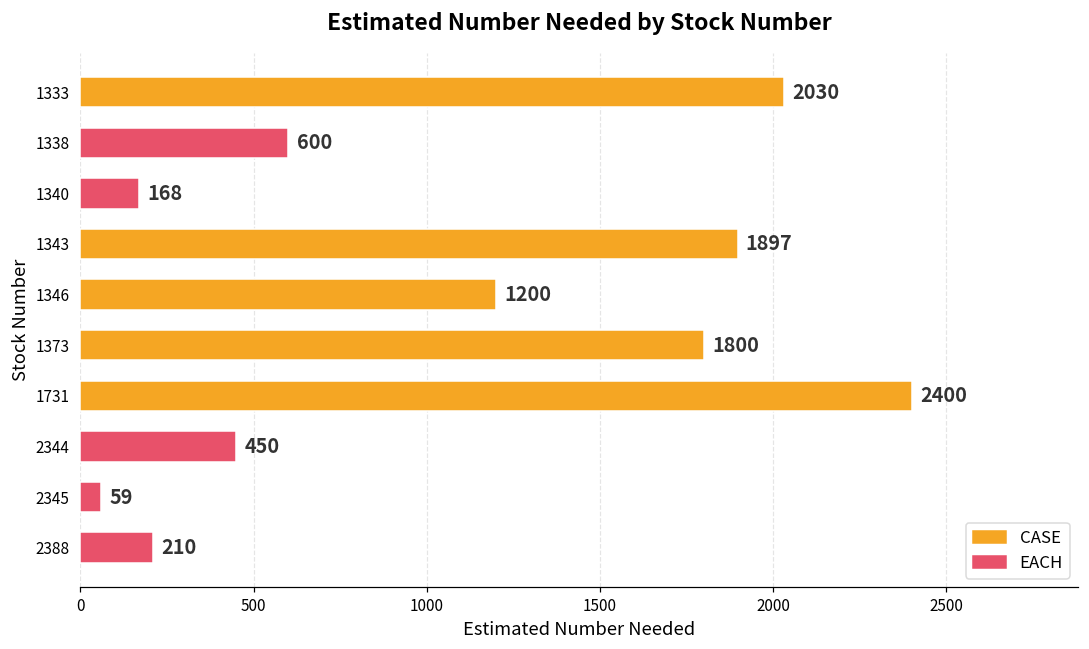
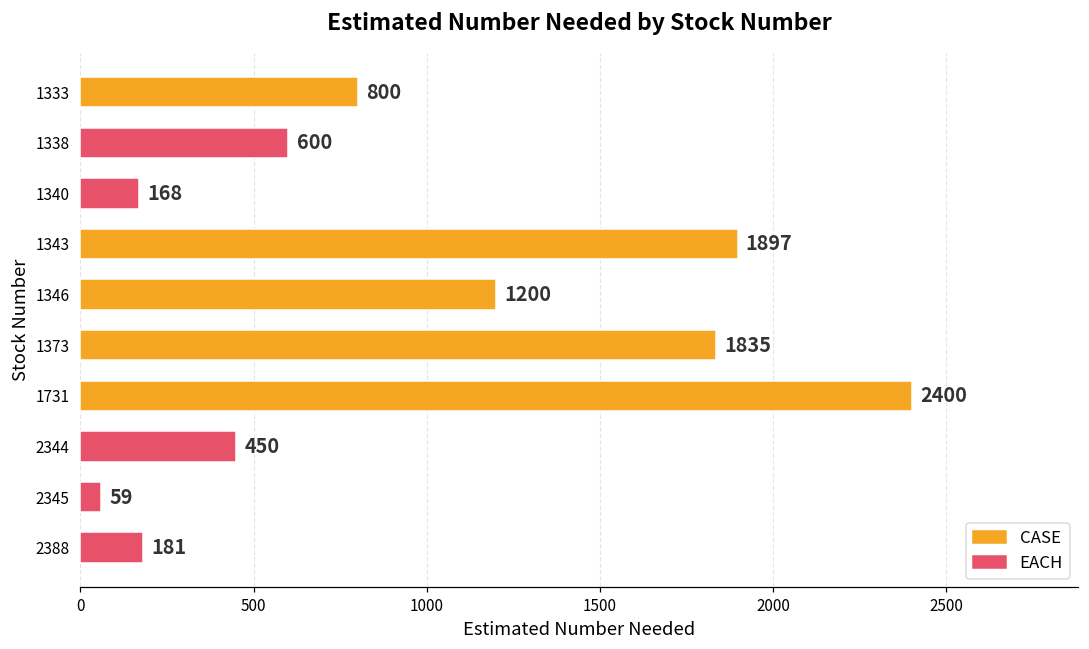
  {
-   "1333": 2030,
+   "1333": 800,
    "1338": 600,
    "1340": 168,
    "1343": 1897,
    "1346": 1200,
-   "1373": 1800,
+   "1373": 1835,
    "1731": 2400,
    "2344": 450,
    "2345": 59,
-   "2388": 210
+   "2388": 181
  }
